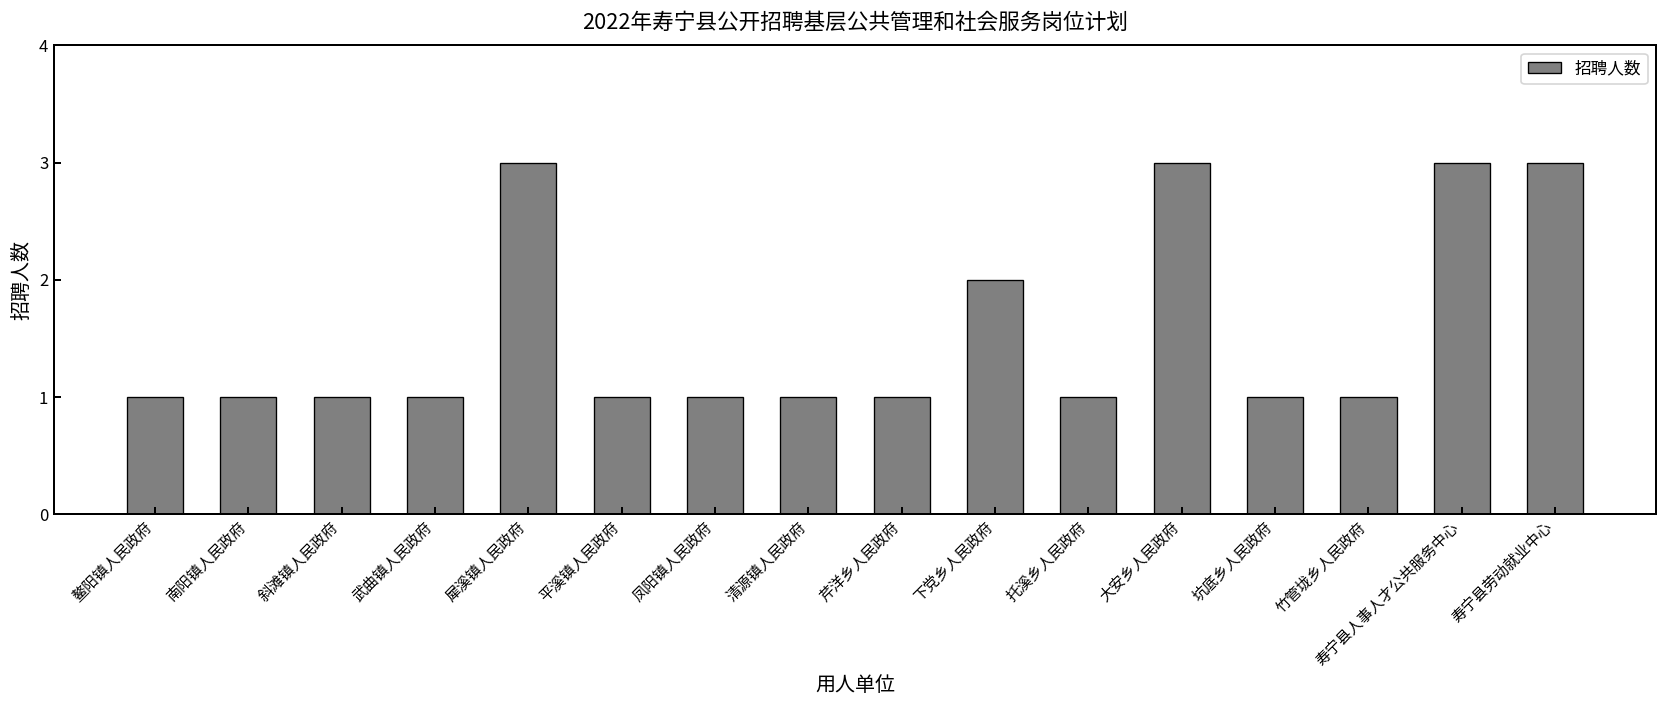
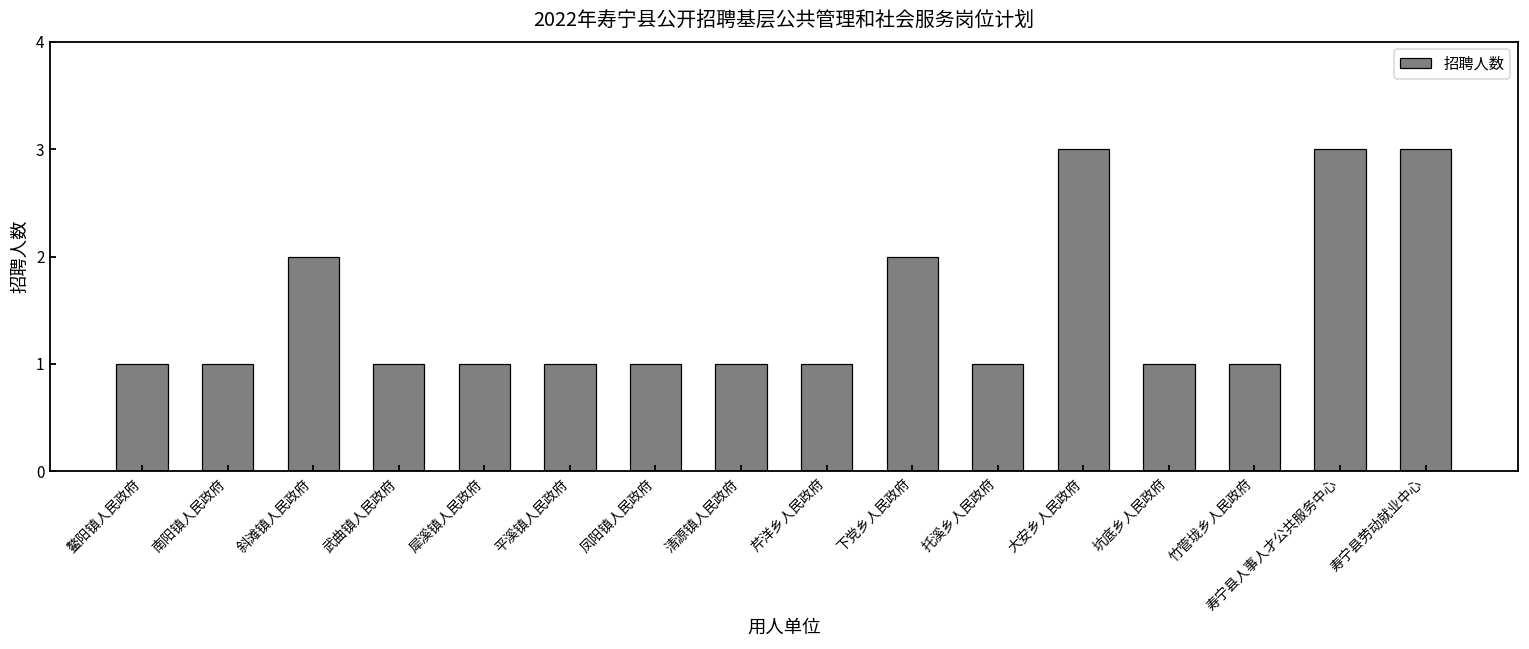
  {
    "鳌阳镇人民政府": 1,
    "南阳镇人民政府": 1,
-   "斜滩镇人民政府": 1,
+   "斜滩镇人民政府": 2,
    "武曲镇人民政府": 1,
-   "犀溪镇人民政府": 3,
+   "犀溪镇人民政府": 1,
    "平溪镇人民政府": 1,
    "凤阳镇人民政府": 1,
    "清源镇人民政府": 1,
    "芹洋乡人民政府": 1,
    "下党乡人民政府": 2,
    "托溪乡人民政府": 1,
    "大安乡人民政府": 3,
    "坑底乡人民政府": 1,
    "竹管垅乡人民政府": 1,
    "寿宁县人事人才公共服务中心": 3,
    "寿宁县劳动就业中心": 3
  }
